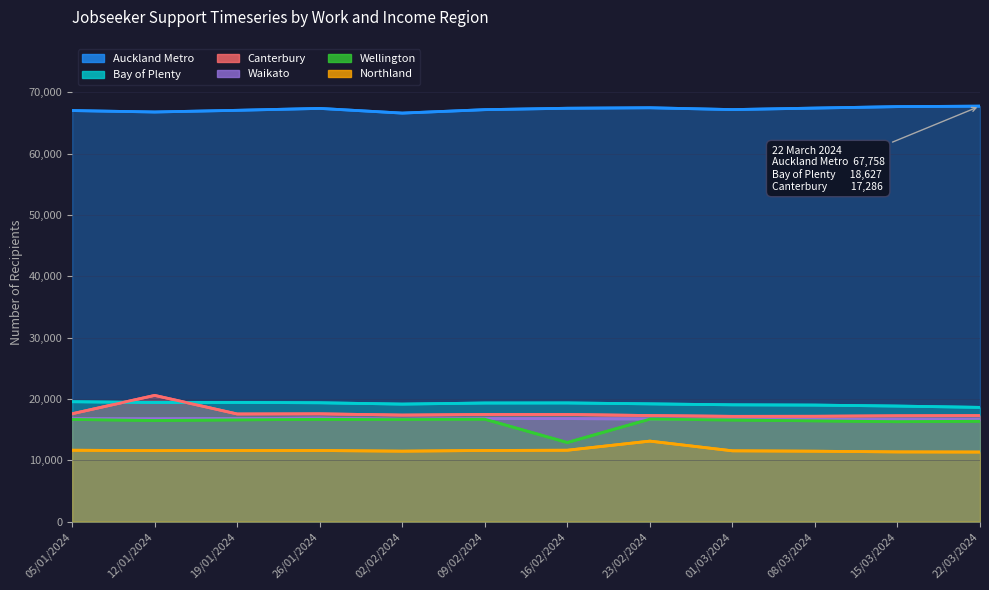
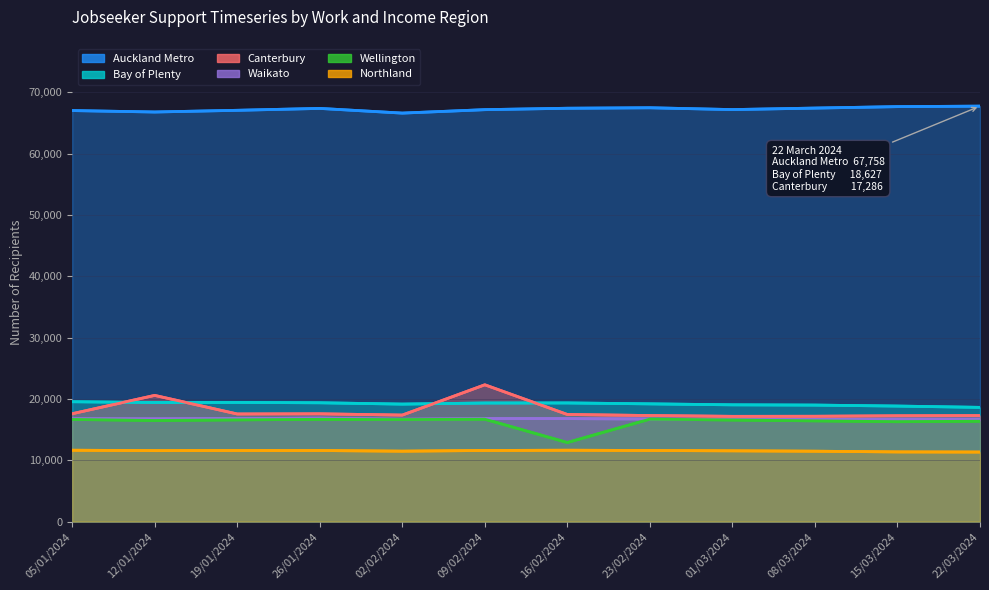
  {
    "Canterbury": {
      "05/01/2024": "18,000",
      "12/01/2024": "21,000",
      "19/01/2024": "18,000",
      "26/01/2024": "18,000",
      "02/02/2024": "17,000",
-     "09/02/2024": "17,000",
+     "09/02/2024": "22,000",
      "16/02/2024": "17,000",
      "23/02/2024": "17,000",
      "01/03/2024": "17,000",
      "08/03/2024": "17,000",
      "15/03/2024": "17,000",
      "22/03/2024": "17,000"
    },
    "Waikato": {
      "16/02/2024": "17,000"
    },
    "Wellington": {
      "16/02/2024": "13,000"
    },
    "Northland": {
      "05/01/2024": "12,000",
      "12/01/2024": "12,000",
      "19/01/2024": "12,000",
      "26/01/2024": "12,000",
      "02/02/2024": "11,000",
      "09/02/2024": "12,000",
      "16/02/2024": "12,000",
-     "23/02/2024": "13,000",
+     "23/02/2024": "12,000",
      "01/03/2024": "12,000",
      "08/03/2024": "11,000",
      "15/03/2024": "11,000",
      "22/03/2024": "11,000"
    }
  }
